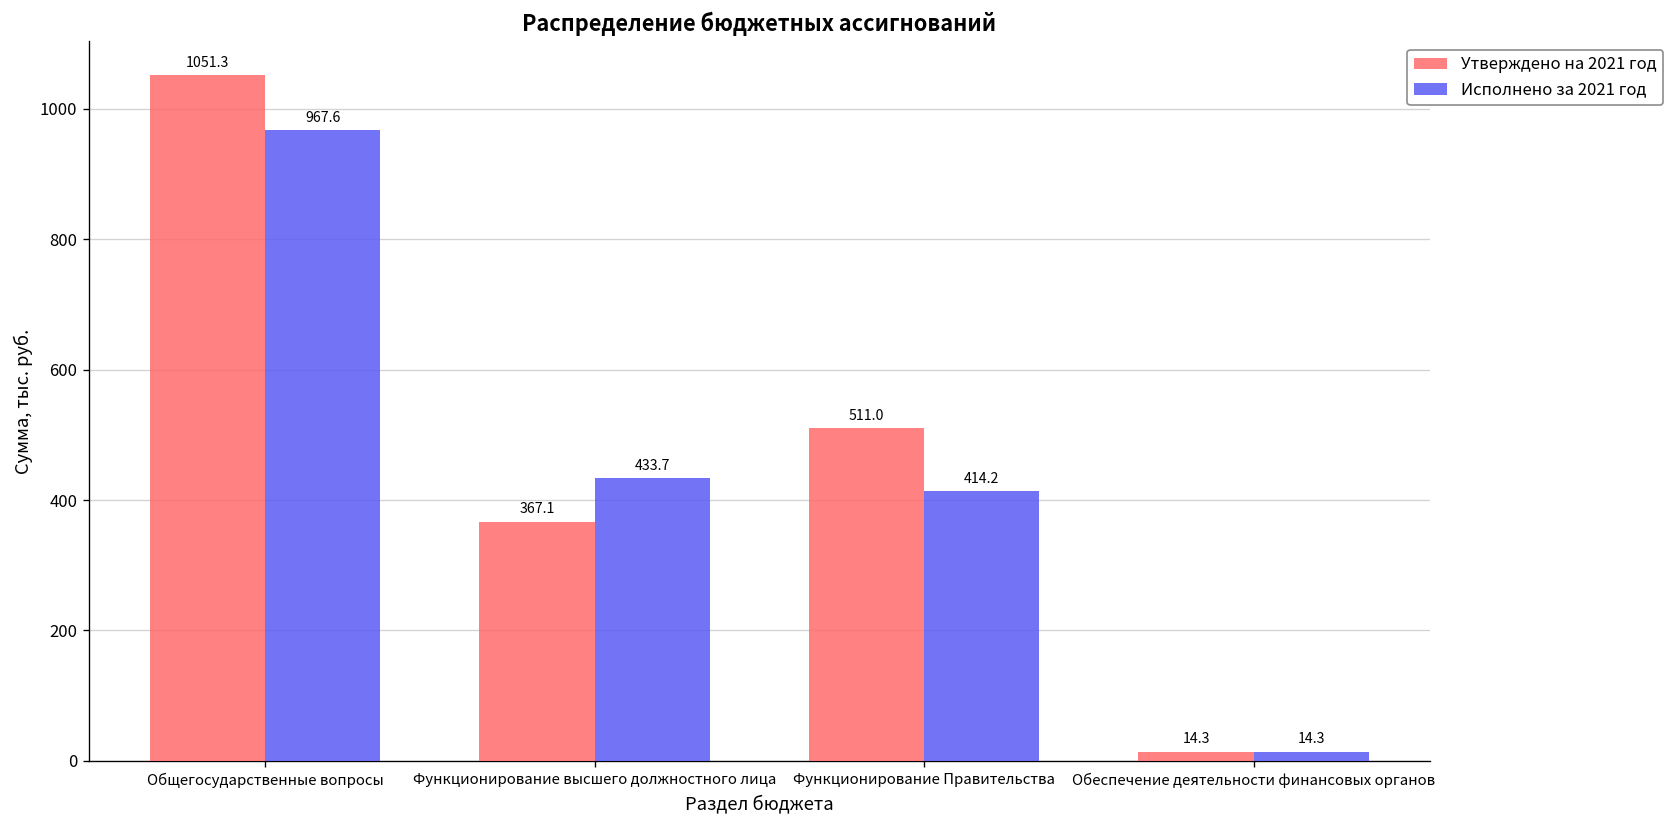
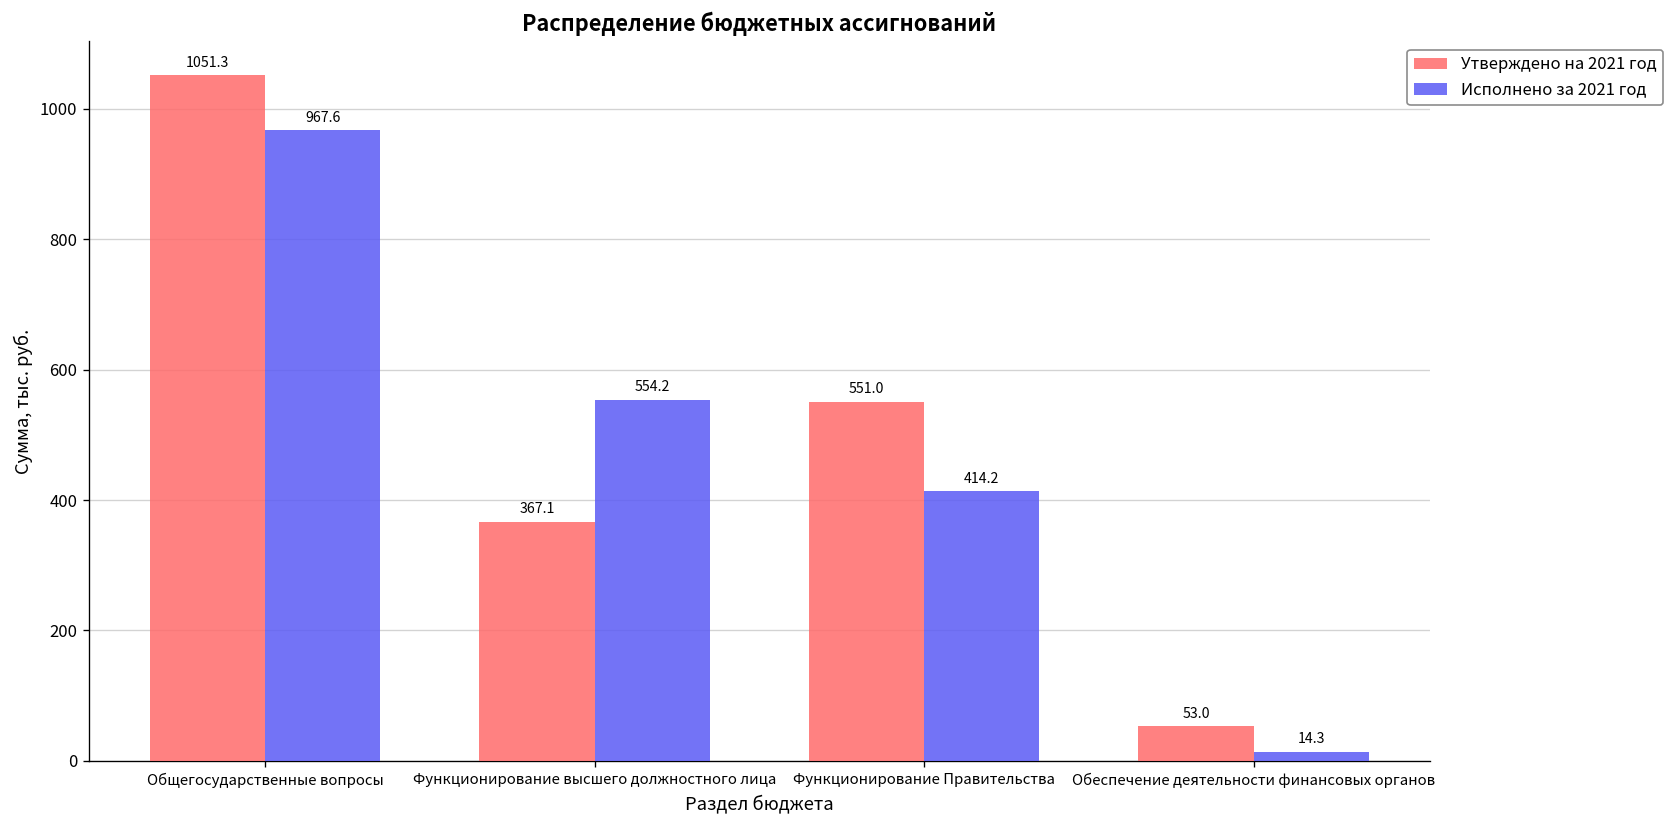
  {
    "Утверждено на 2021 год": {
      "Общегосударственные вопросы": 1051.3,
      "Функционирование высшего должностного лица": 367.1,
-     "Функционирование Правительства": 511.0,
-     "Обеспечение деятельности финансовых органов": 14.3
+     "Функционирование Правительства": 551.0,
+     "Обеспечение деятельности финансовых органов": 53.0
    },
    "Исполнено за 2021 год": {
      "Общегосударственные вопросы": 967.6,
-     "Функционирование высшего должностного лица": 433.7,
+     "Функционирование высшего должностного лица": 554.2,
      "Функционирование Правительства": 414.2,
      "Обеспечение деятельности финансовых органов": 14.3
    }
  }
